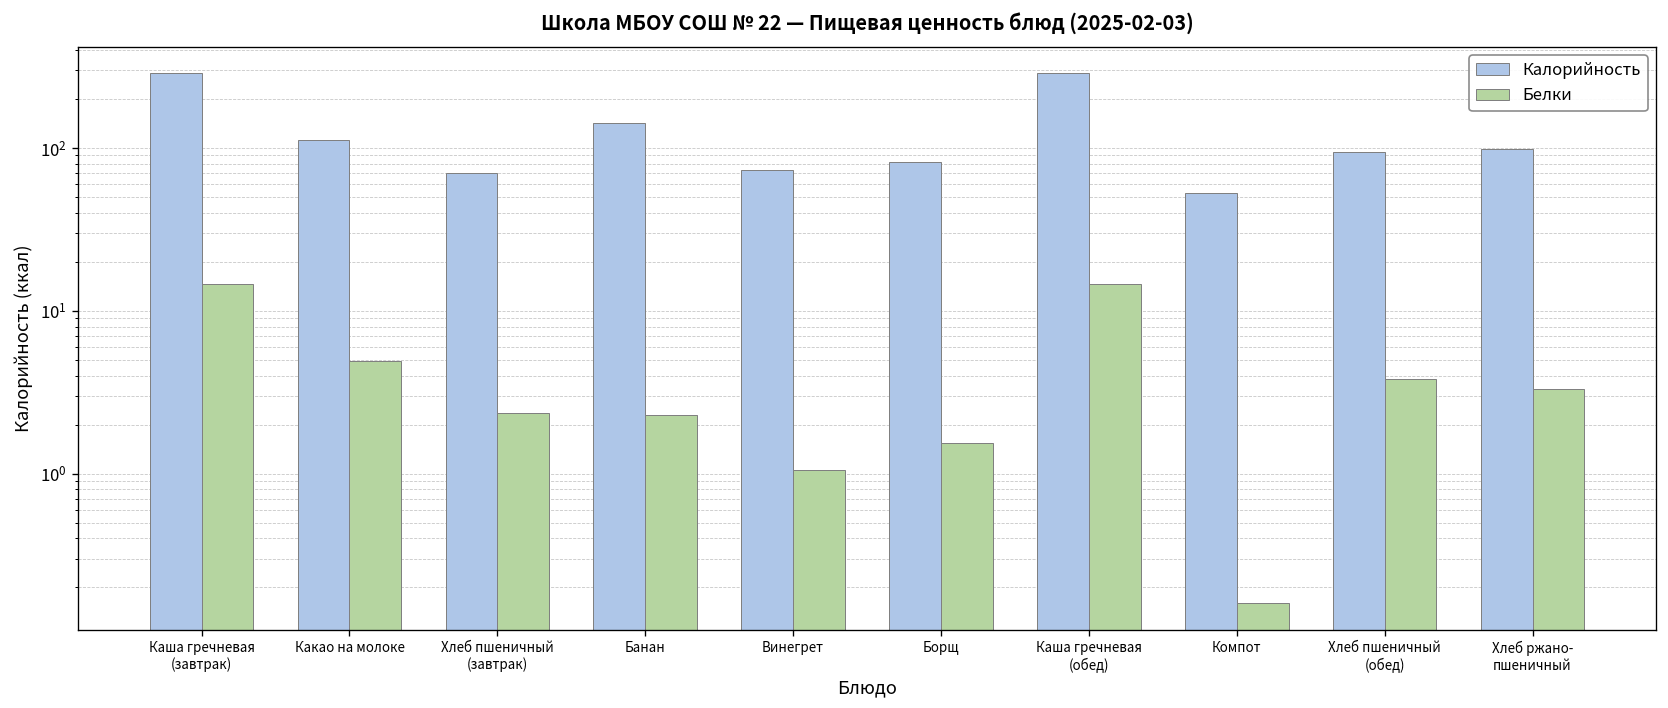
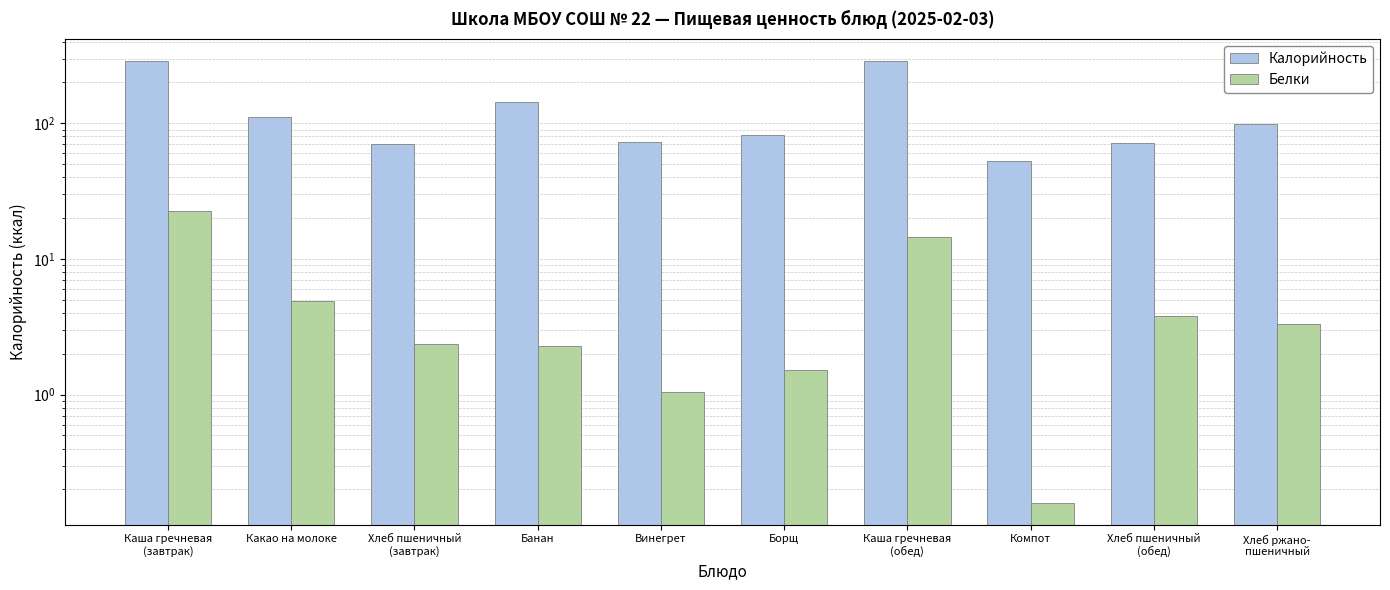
  {
    "Калорийность": {
      "Каша гречневая (завтрак)": 290,
      "Какао на молоке": 110,
      "Хлеб пшеничный (завтрак)": 70,
      "Банан": 140,
      "Винегрет": 70,
      "Борщ": 80,
      "Каша гречневая (обед)": 290,
      "Компот": 53,
-     "Хлеб пшеничный (обед)": 90,
+     "Хлеб пшеничный (обед)": 70,
      "Хлеб ржано- пшеничный": 100
    },
    "Белки": {
-     "Каша гречневая (завтрак)": 15,
+     "Каша гречневая (завтрак)": 22,
      "Какао на молоке": 5,
      "Хлеб пшеничный (завтрак)": 2.4,
      "Банан": 2.3,
      "Винегрет": 1.1,
      "Борщ": 1.5,
      "Каша гречневая (обед)": 15,
      "Компот": 0.16,
      "Хлеб пшеничный (обед)": 3.8,
      "Хлеб ржано- пшеничный": 3.3
    }
  }
